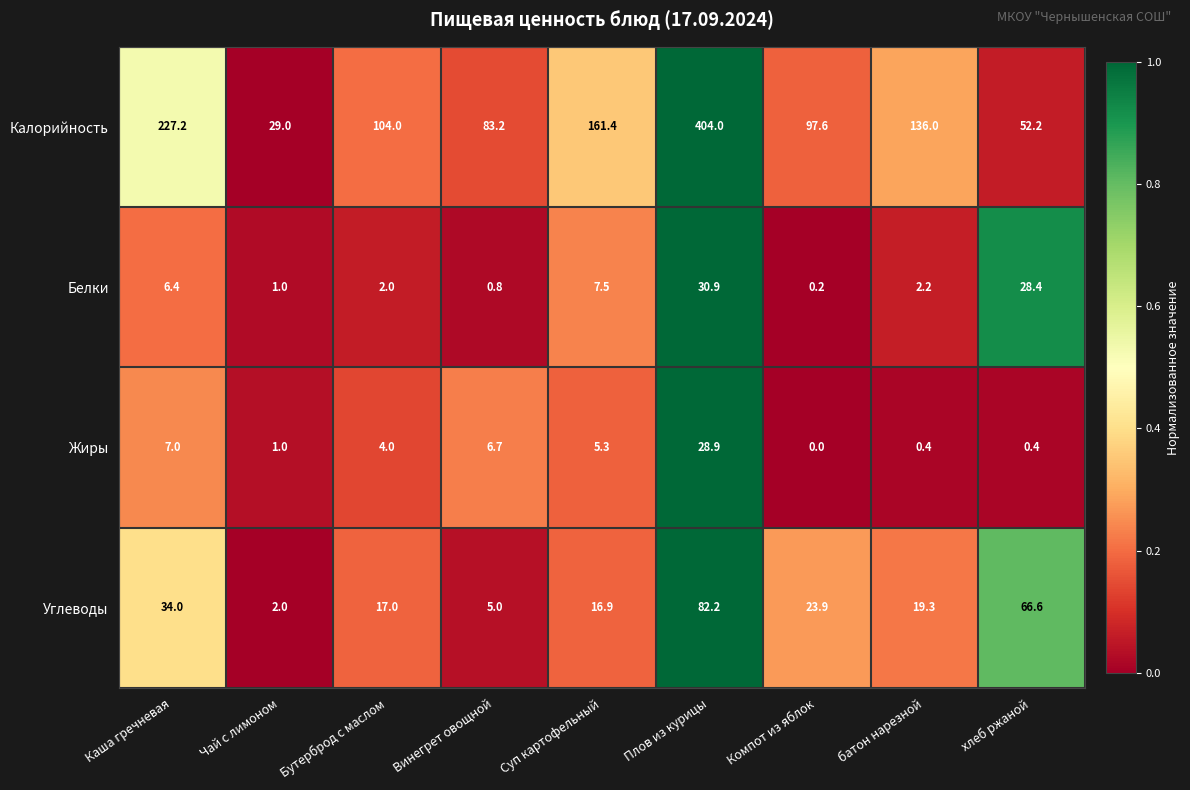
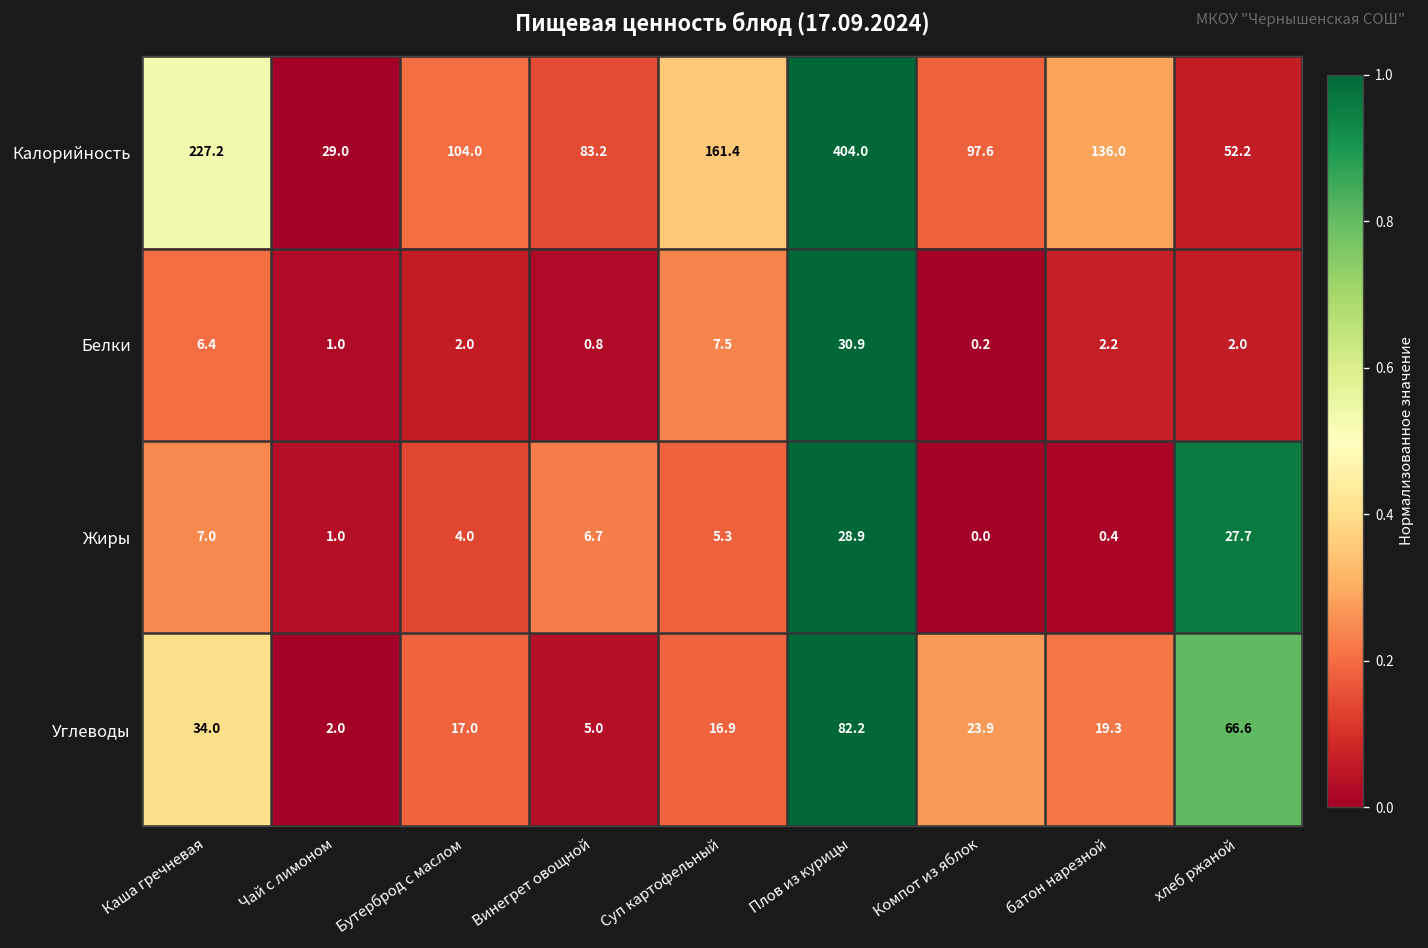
  {
    "Калорийность": {
      "Каша гречневая": 227.2,
      "Чай с лимоном": 29.0,
      "Бутерброд с маслом": 104.0,
      "Винегрет овощной": 83.2,
      "Суп картофельный": 161.4,
      "Плов из курицы": 404.0,
      "Компот из яблок": 97.6,
      "батон нарезной": 136.0,
      "хлеб ржаной": 52.2
    },
    "Белки": {
      "Каша гречневая": 6.4,
      "Чай с лимоном": 1.0,
      "Бутерброд с маслом": 2.0,
      "Винегрет овощной": 0.8,
      "Суп картофельный": 7.5,
      "Плов из курицы": 30.9,
      "Компот из яблок": 0.2,
      "батон нарезной": 2.2,
-     "хлеб ржаной": 28.4
+     "хлеб ржаной": 2.0
    },
    "Жиры": {
      "Каша гречневая": 7.0,
      "Чай с лимоном": 1.0,
      "Бутерброд с маслом": 4.0,
      "Винегрет овощной": 6.7,
      "Суп картофельный": 5.3,
      "Плов из курицы": 28.9,
      "Компот из яблок": 0.0,
      "батон нарезной": 0.4,
-     "хлеб ржаной": 0.4
+     "хлеб ржаной": 27.7
    },
    "Углеводы": {
      "Каша гречневая": 34.0,
      "Чай с лимоном": 2.0,
      "Бутерброд с маслом": 17.0,
      "Винегрет овощной": 5.0,
      "Суп картофельный": 16.9,
      "Плов из курицы": 82.2,
      "Компот из яблок": 23.9,
      "батон нарезной": 19.3,
      "хлеб ржаной": 66.6
    }
  }
